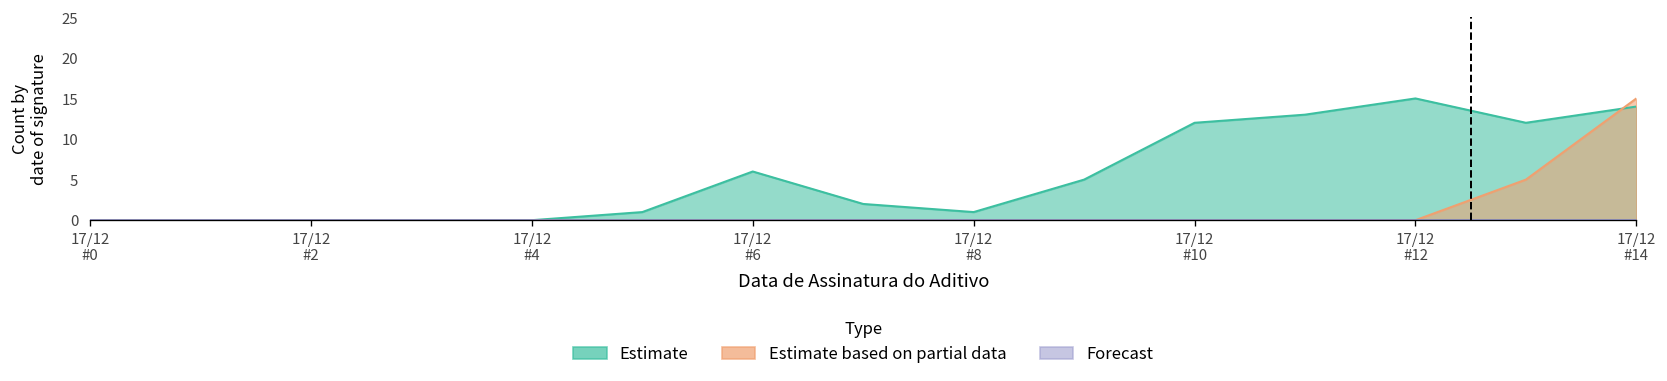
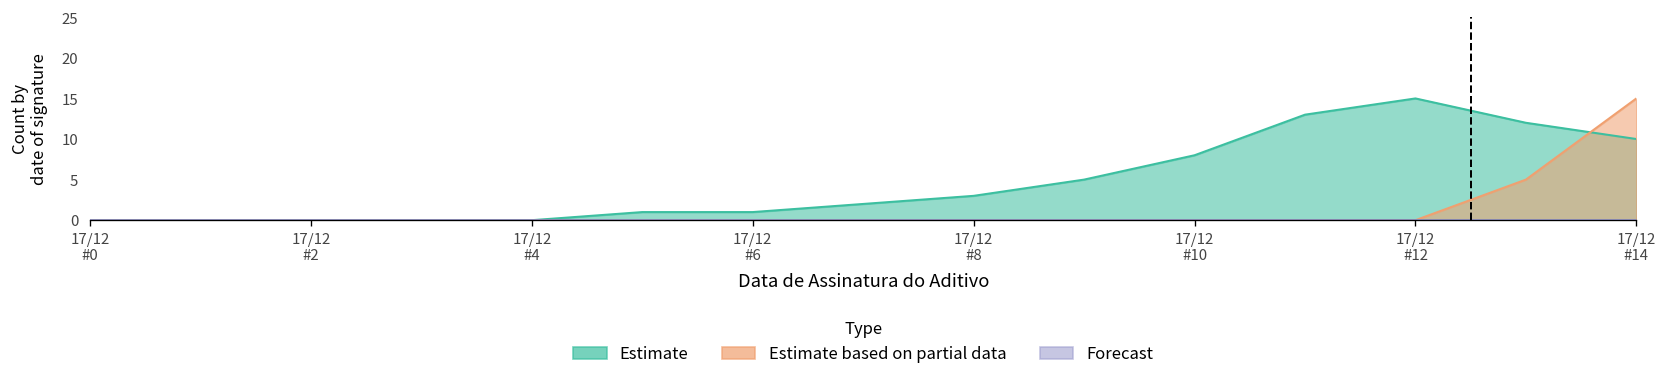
  {
    "Estimate": {
-     "17/12 #6": 6,
-     "17/12 #8": 1,
-     "17/12 #10": 12,
+     "17/12 #6": 1,
+     "17/12 #8": 3,
+     "17/12 #10": 8,
      "17/12 #12": 15,
-     "17/12 #14": 14
+     "17/12 #14": 10
    },
    "Estimate based on partial data": {
      "17/12 #14": 15
    },
    "Forecast": {
      "17/12 #14": 0
    }
  }
